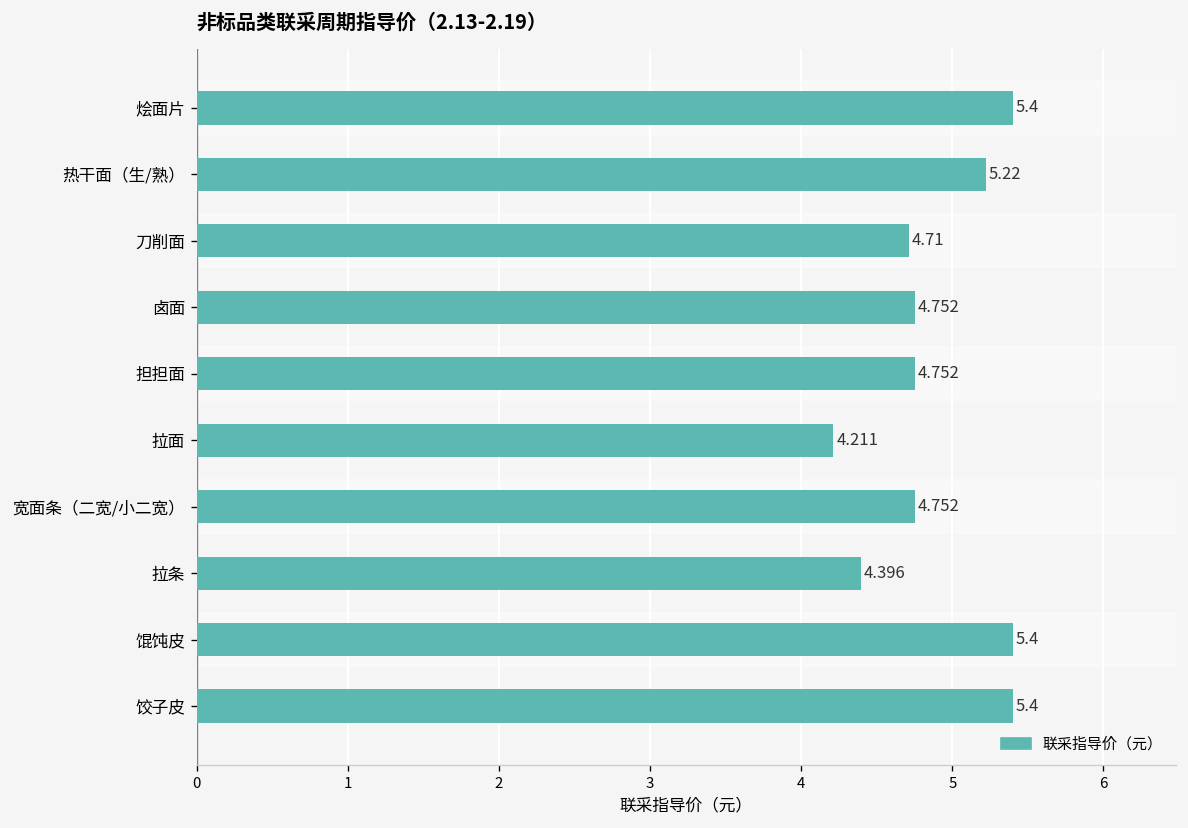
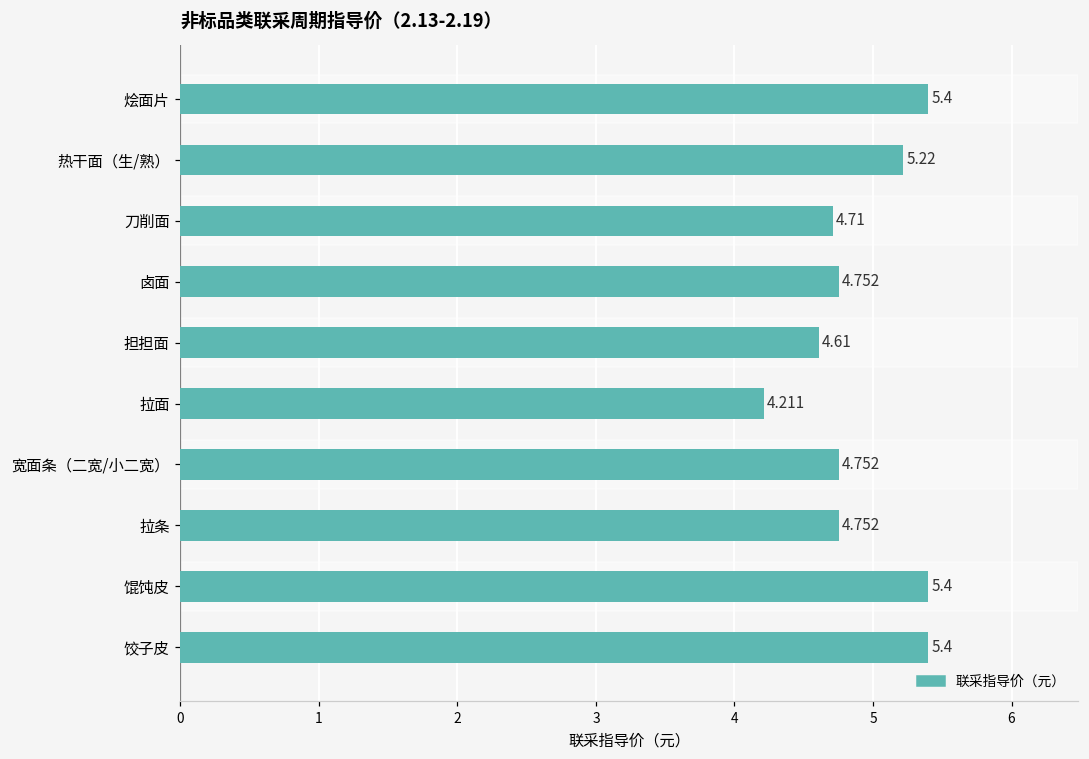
  {
    "烩面片": 5.4,
    "热干面（生/熟）": 5.22,
    "刀削面": 4.71,
    "卤面": 4.752,
-   "担担面": 4.752,
+   "担担面": 4.61,
    "拉面": 4.211,
    "宽面条（二宽/小二宽）": 4.752,
-   "拉条": 4.396,
+   "拉条": 4.752,
    "馄饨皮": 5.4,
    "饺子皮": 5.4
  }
